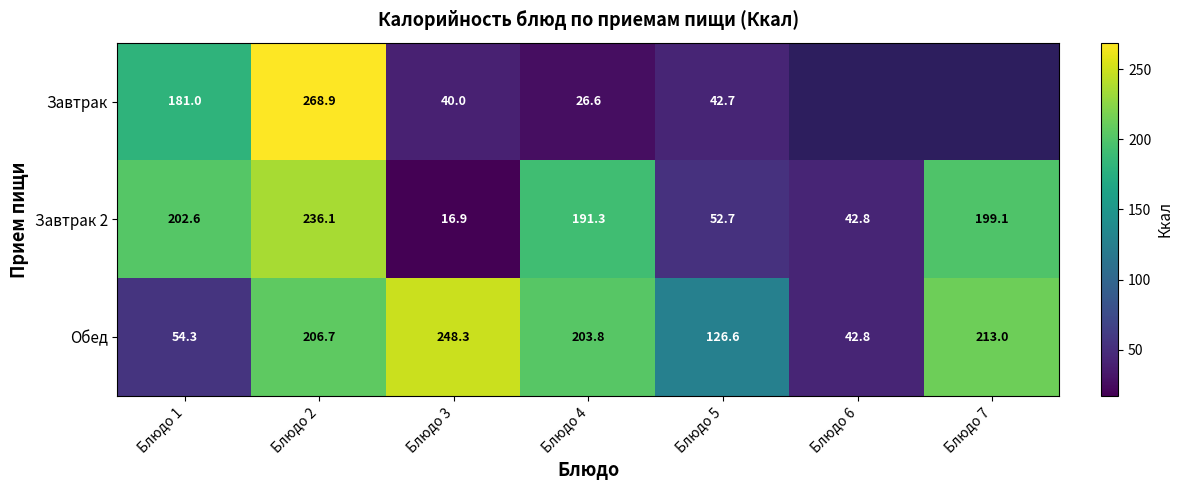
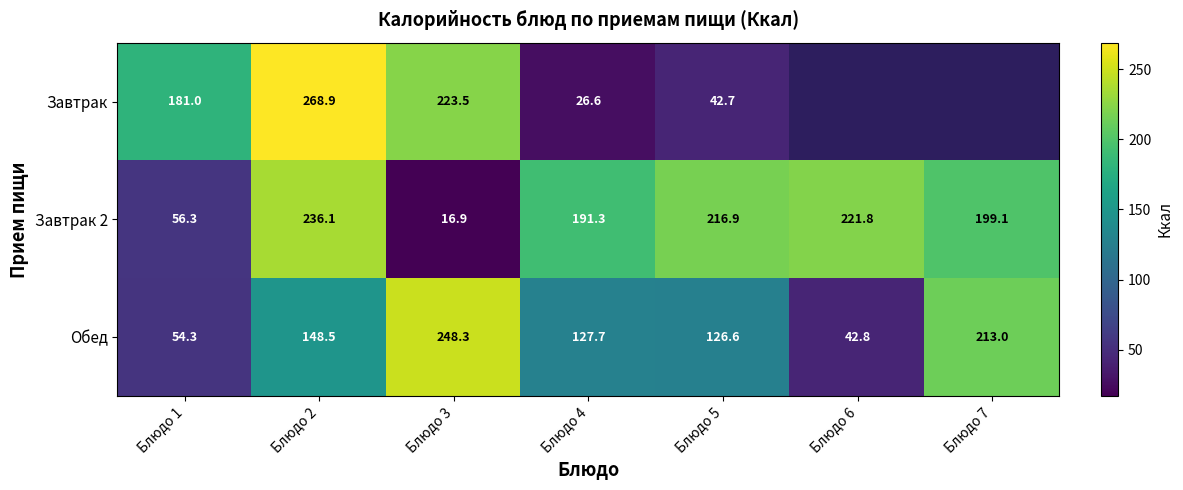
  {
    "Завтрак": {
      "Блюдо 1": 181.0,
      "Блюдо 2": 268.9,
-     "Блюдо 3": 40.0,
+     "Блюдо 3": 223.5,
      "Блюдо 4": 26.6,
      "Блюдо 5": 42.7
    },
    "Завтрак 2": {
-     "Блюдо 1": 202.6,
+     "Блюдо 1": 56.3,
      "Блюдо 2": 236.1,
      "Блюдо 3": 16.9,
      "Блюдо 4": 191.3,
-     "Блюдо 5": 52.7,
-     "Блюдо 6": 42.8,
+     "Блюдо 5": 216.9,
+     "Блюдо 6": 221.8,
      "Блюдо 7": 199.1
    },
    "Обед": {
      "Блюдо 1": 54.3,
-     "Блюдо 2": 206.7,
+     "Блюдо 2": 148.5,
      "Блюдо 3": 248.3,
-     "Блюдо 4": 203.8,
+     "Блюдо 4": 127.7,
      "Блюдо 5": 126.6,
      "Блюдо 6": 42.8,
      "Блюдо 7": 213.0
    }
  }
